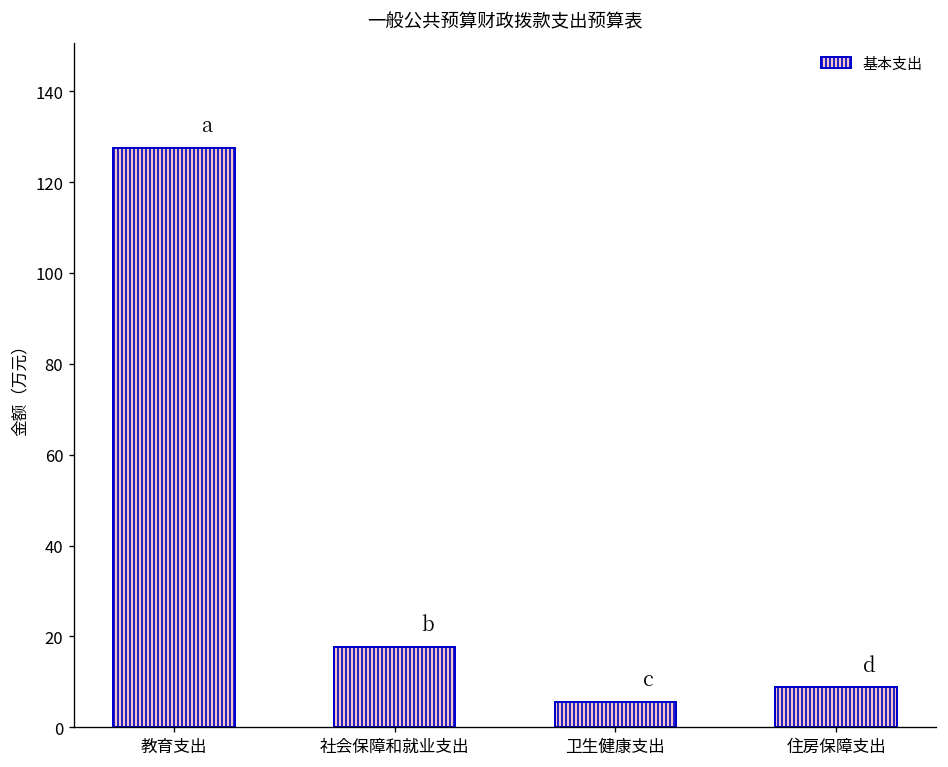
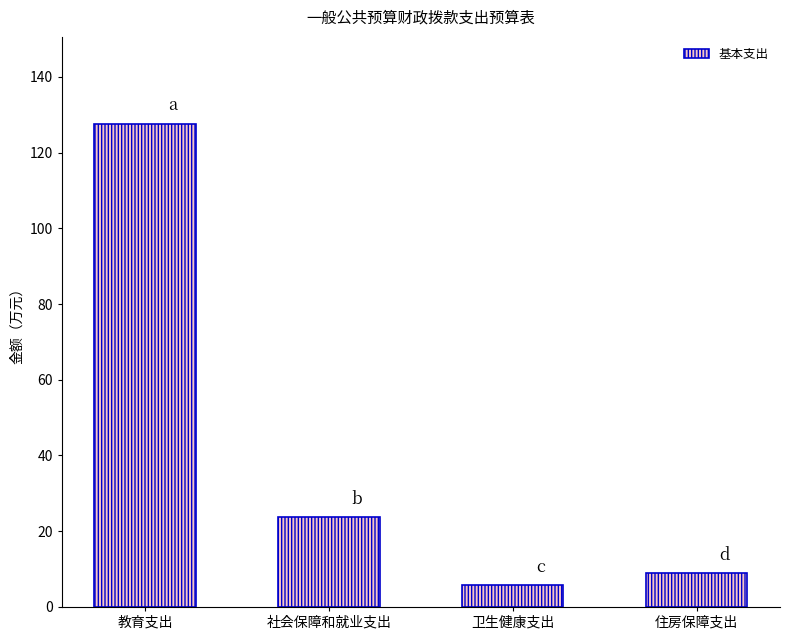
  {
    "教育支出": 128,
-   "社会保障和就业支出": 18,
+   "社会保障和就业支出": 24,
    "卫生健康支出": 6,
    "住房保障支出": 9
  }
